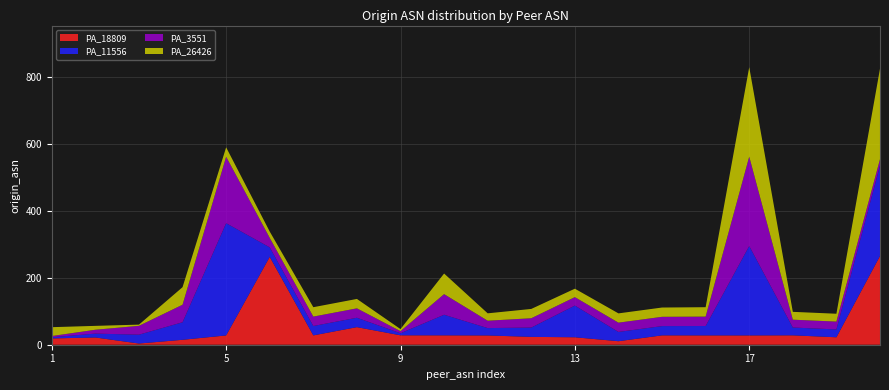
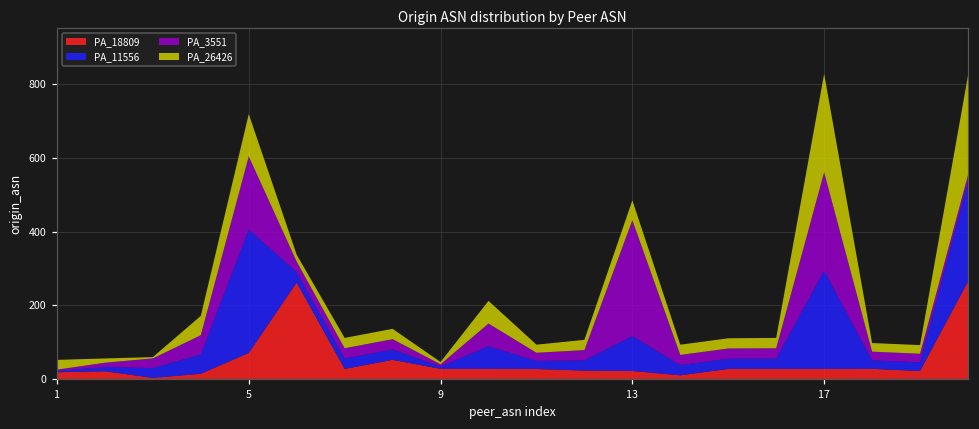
  {
    "PA_18809": {
-     "5": 30,
+     "5": 70,
      "13": 20,
      "17": 30
    },
    "PA_11556": {
      "5": 330,
      "13": 90,
      "17": 270
    },
    "PA_3551": {
      "5": 200,
-     "13": 30,
+     "13": 310,
      "17": 270
    },
    "PA_26426": {
      "1": 30,
-     "5": 30,
-     "13": 30,
+     "5": 110,
+     "13": 50,
      "17": 270
    }
  }
